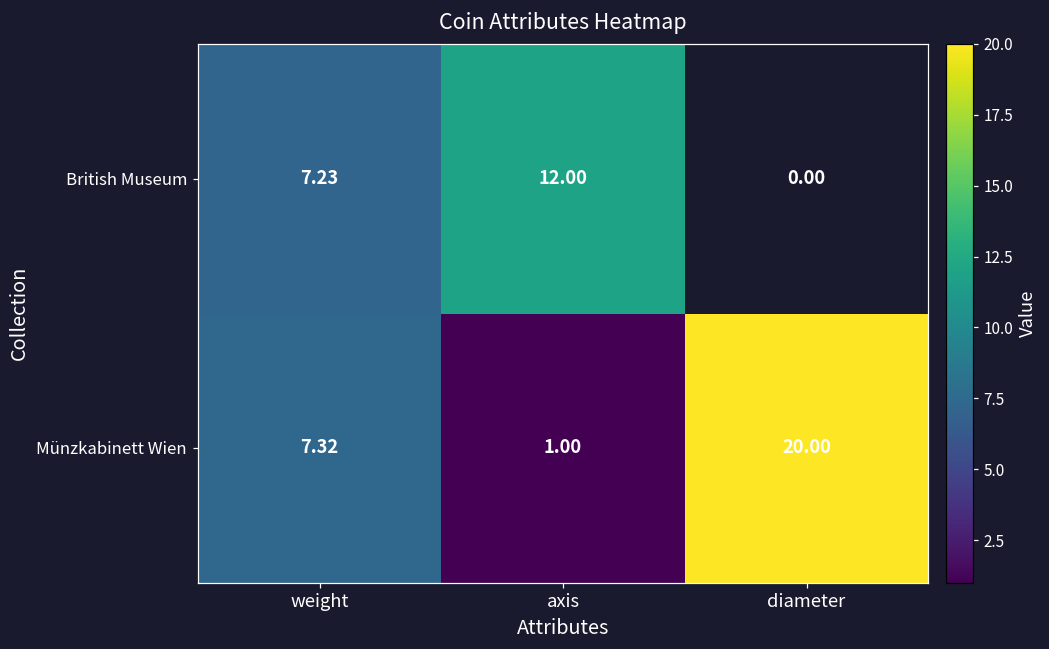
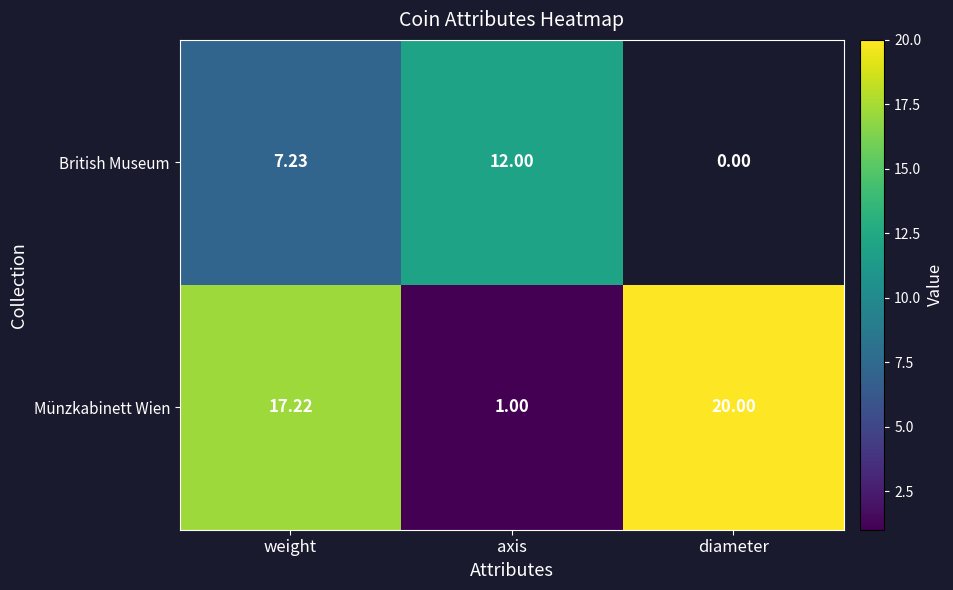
  {
    "British Museum": {
      "weight": 7.23,
      "axis": 12.00
    },
    "Münzkabinett Wien": {
-     "weight": 7.32,
+     "weight": 17.22,
      "axis": 1.00,
      "diameter": 20.00
    }
  }
